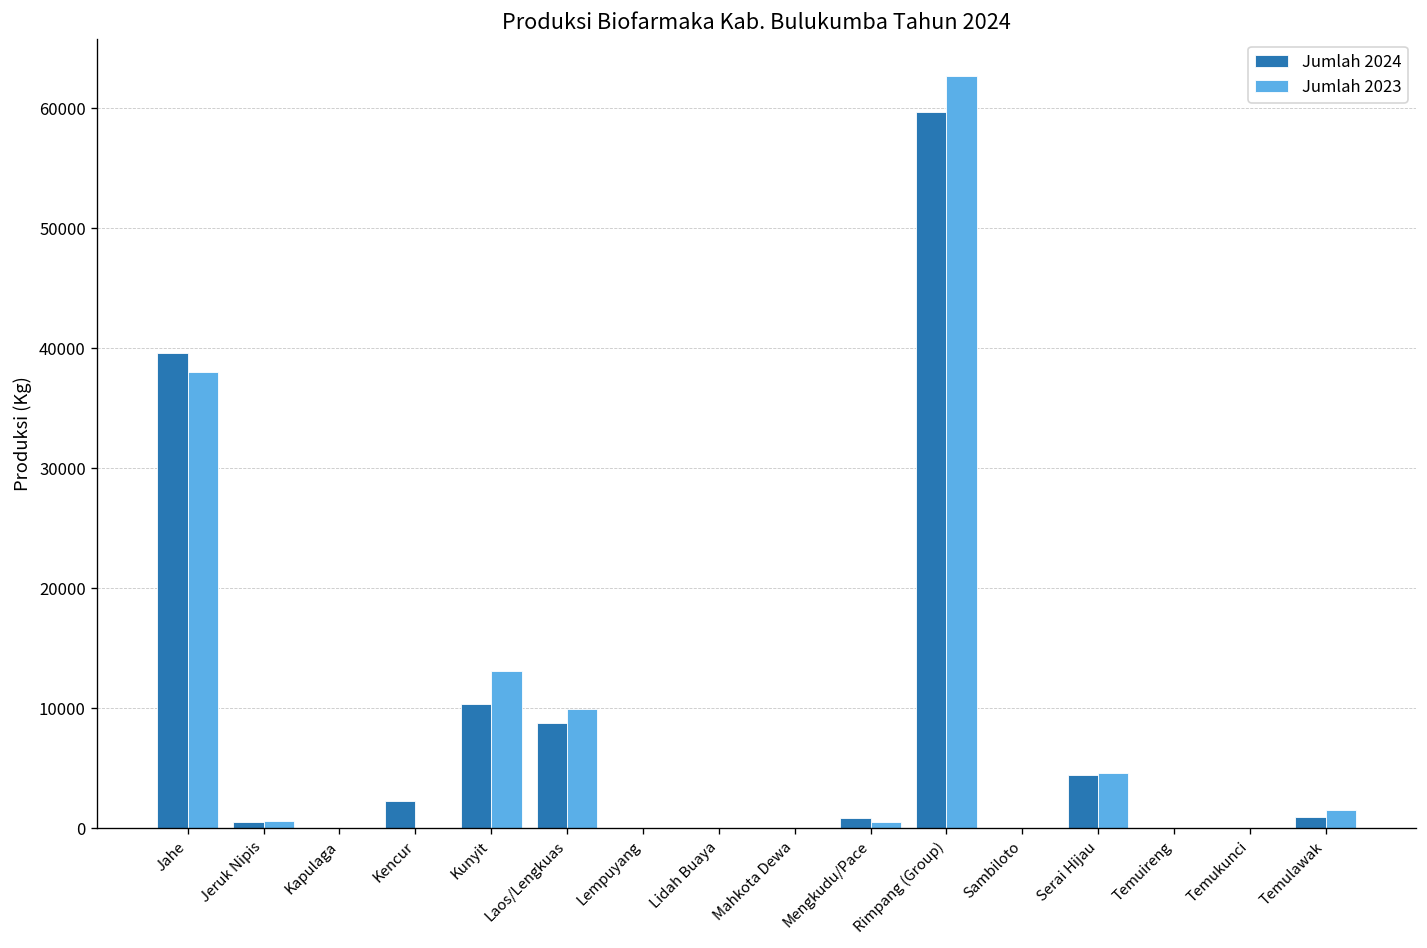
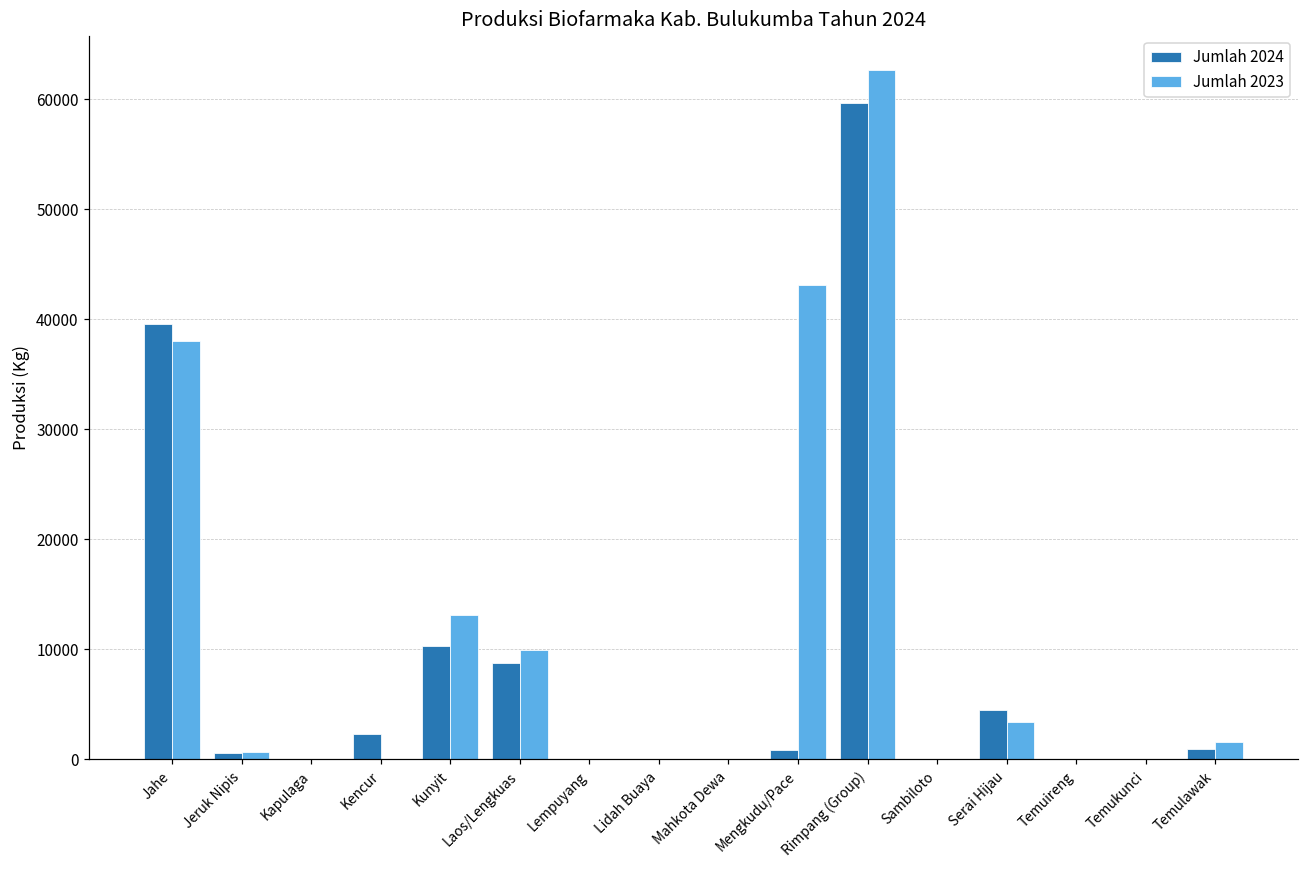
  {
    "Jumlah 2024": {
      "Jahe": 39600,
      "Jeruk Nipis": 600,
      "Kapulaga": 0,
      "Kencur": 2300,
      "Kunyit": 10300,
      "Laos/Lengkuas": 8800,
      "Lempuyang": 0,
      "Mahkota Dewa": 0,
      "Mengkudu/Pace": 900,
      "Rimpang (Group)": 59600,
      "Sambiloto": 0,
      "Serai Hijau": 4500,
      "Temuireng": 0,
      "Temukunci": 0,
      "Temulawak": 1000
    },
    "Jumlah 2023": {
      "Jahe": 38000,
      "Jeruk Nipis": 700,
      "Kapulaga": 0,
      "Kunyit": 13100,
      "Laos/Lengkuas": 9900,
      "Lempuyang": 0,
      "Lidah Buaya": 0,
      "Mahkota Dewa": 0,
-     "Mengkudu/Pace": 500,
+     "Mengkudu/Pace": 43100,
      "Rimpang (Group)": 62600,
      "Sambiloto": 0,
-     "Serai Hijau": 4600,
+     "Serai Hijau": 3400,
      "Temuireng": 0,
      "Temukunci": 0,
      "Temulawak": 1500
    }
  }
